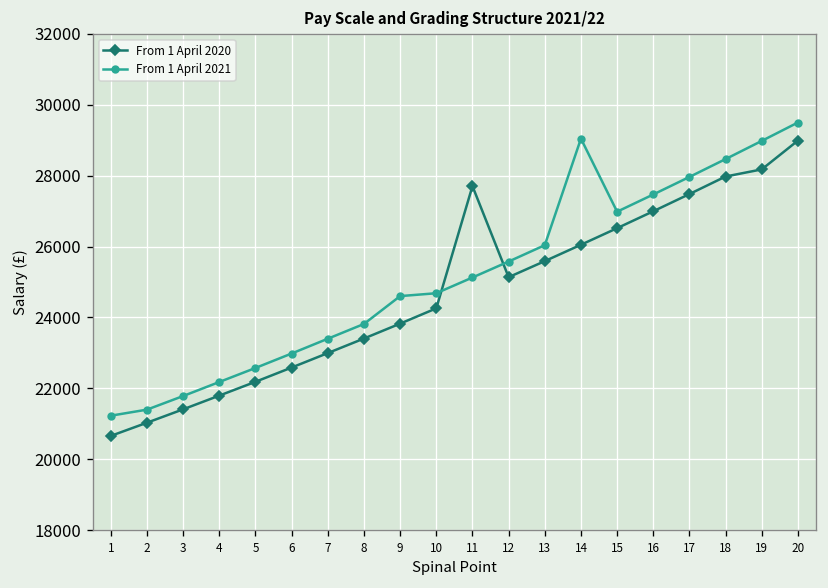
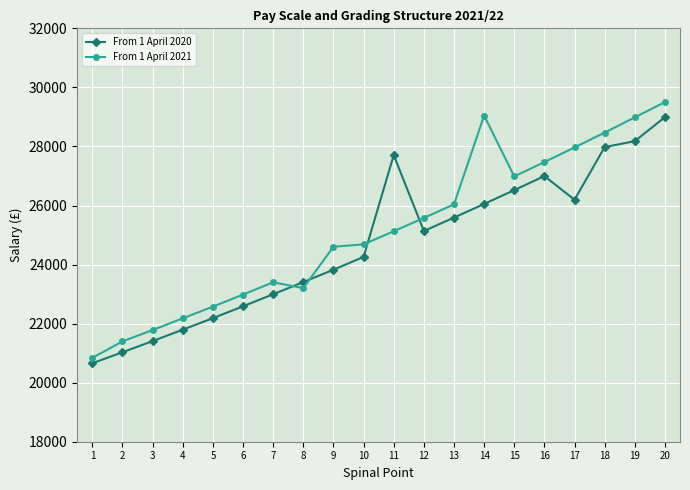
  {
    "From 1 April 2020": {
      "1": 20700,
      "2": 21000,
      "3": 21400,
      "4": 21800,
      "5": 22200,
      "6": 22600,
      "7": 23000,
      "8": 23400,
      "9": 23800,
      "10": 24300,
      "11": 27700,
      "12": 25100,
      "13": 25600,
      "14": 26100,
      "15": 26500,
      "16": 27000,
-     "17": 27500,
+     "17": 26200,
      "18": 28000,
      "19": 28200,
      "20": 29000
    },
    "From 1 April 2021": {
-     "1": 21200,
+     "1": 20800,
      "2": 21400,
      "3": 21800,
      "4": 22200,
      "5": 22600,
      "6": 23000,
      "7": 23400,
-     "8": 23800,
+     "8": 23200,
      "9": 24600,
      "10": 24700,
      "11": 25100,
      "12": 25600,
      "13": 26000,
      "14": 29000,
      "15": 27000,
      "16": 27500,
      "17": 28000,
      "18": 28500,
      "19": 29000,
      "20": 29500
    }
  }
